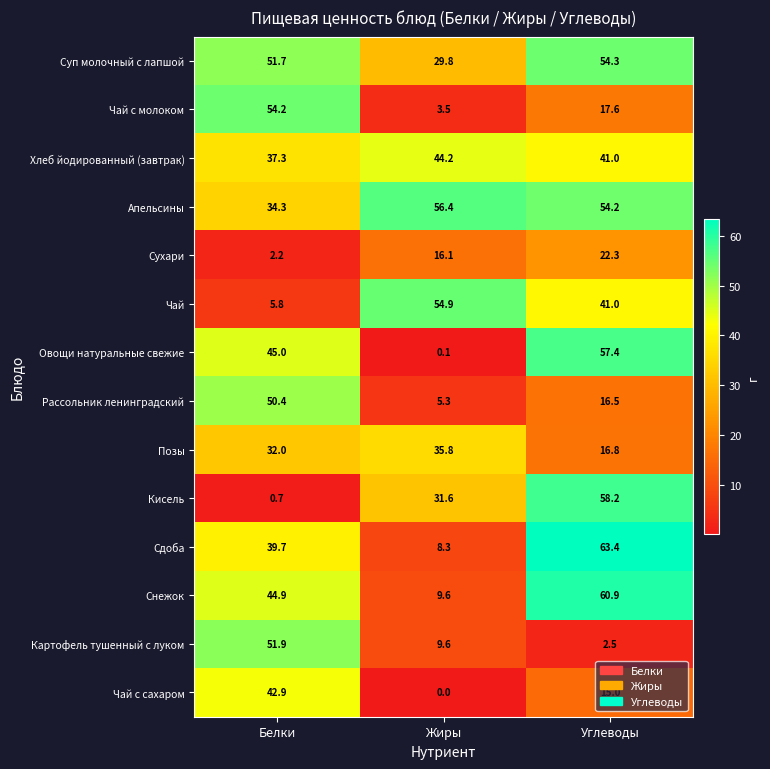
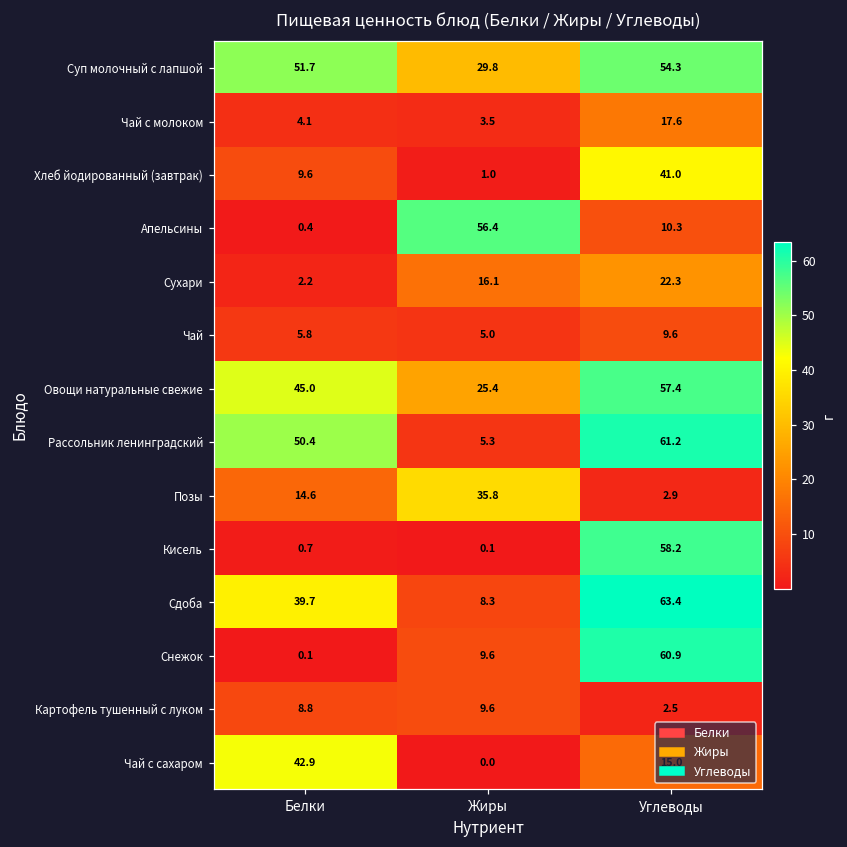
  {
    "Суп молочный с лапшой": {
      "Белки": 51.7,
      "Жиры": 29.8,
      "Углеводы": 54.3
    },
    "Чай с молоком": {
-     "Белки": 54.2,
+     "Белки": 4.1,
      "Жиры": 3.5,
      "Углеводы": 17.6
    },
    "Хлеб йодированный (завтрак)": {
-     "Белки": 37.3,
-     "Жиры": 44.2,
+     "Белки": 9.6,
+     "Жиры": 1.0,
      "Углеводы": 41.0
    },
    "Апельсины": {
-     "Белки": 34.3,
+     "Белки": 0.4,
      "Жиры": 56.4,
-     "Углеводы": 54.2
+     "Углеводы": 10.3
    },
    "Сухари": {
      "Белки": 2.2,
      "Жиры": 16.1,
      "Углеводы": 22.3
    },
    "Чай": {
      "Белки": 5.8,
-     "Жиры": 54.9,
-     "Углеводы": 41.0
+     "Жиры": 5.0,
+     "Углеводы": 9.6
    },
    "Овощи натуральные свежие": {
      "Белки": 45.0,
-     "Жиры": 0.1,
+     "Жиры": 25.4,
      "Углеводы": 57.4
    },
    "Рассольник ленинградский": {
      "Белки": 50.4,
      "Жиры": 5.3,
-     "Углеводы": 16.5
+     "Углеводы": 61.2
    },
    "Позы": {
-     "Белки": 32.0,
+     "Белки": 14.6,
      "Жиры": 35.8,
-     "Углеводы": 16.8
+     "Углеводы": 2.9
    },
    "Кисель": {
      "Белки": 0.7,
-     "Жиры": 31.6,
+     "Жиры": 0.1,
      "Углеводы": 58.2
    },
    "Сдоба": {
      "Белки": 39.7,
      "Жиры": 8.3,
      "Углеводы": 63.4
    },
    "Снежок": {
-     "Белки": 44.9,
+     "Белки": 0.1,
      "Жиры": 9.6,
      "Углеводы": 60.9
    },
    "Картофель тушенный с луком": {
-     "Белки": 51.9,
+     "Белки": 8.8,
      "Жиры": 9.6,
      "Углеводы": 2.5
    },
    "Чай с сахаром": {
      "Белки": 42.9,
      "Жиры": 0.0
    }
  }
